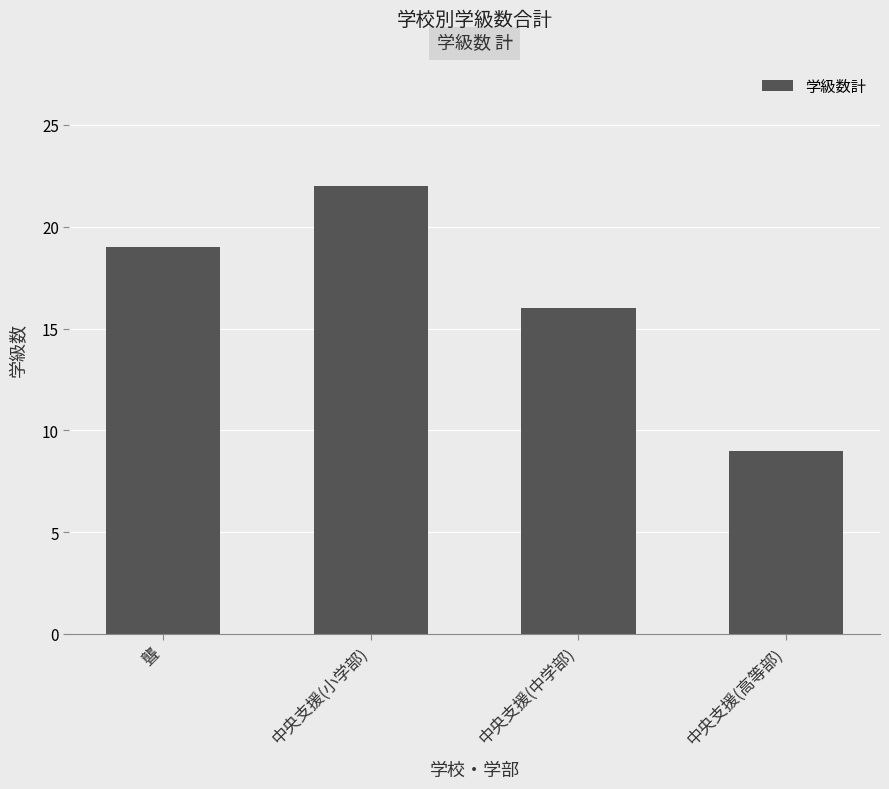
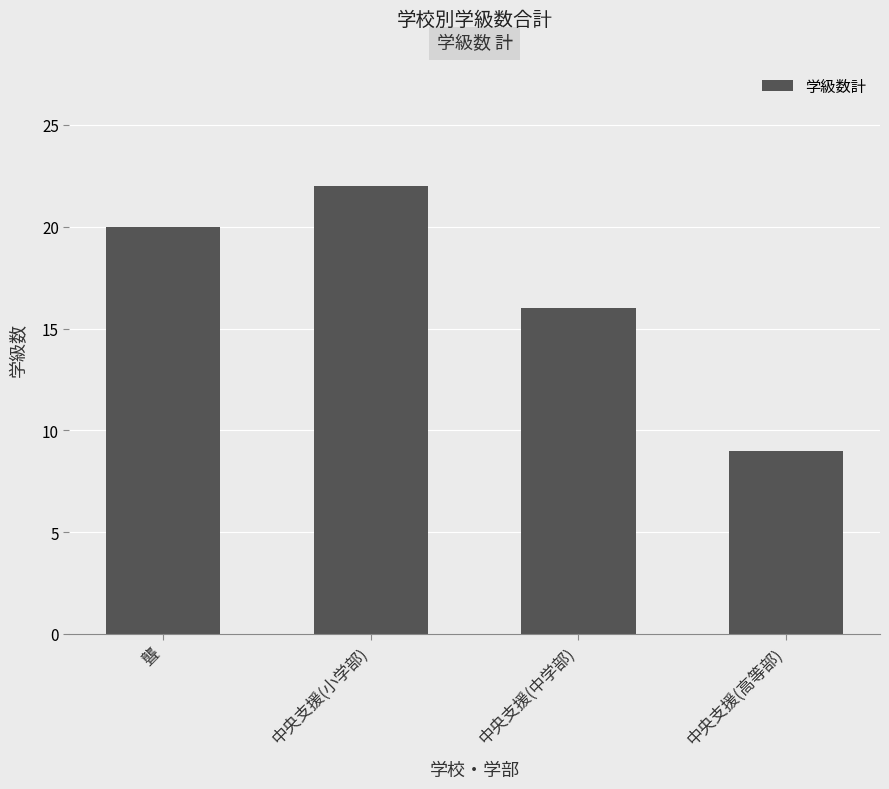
  {
-   "聾": 19,
+   "聾": 20,
    "中央支援(小学部)": 22,
    "中央支援(中学部)": 16,
    "中央支援(高等部)": 9
  }
